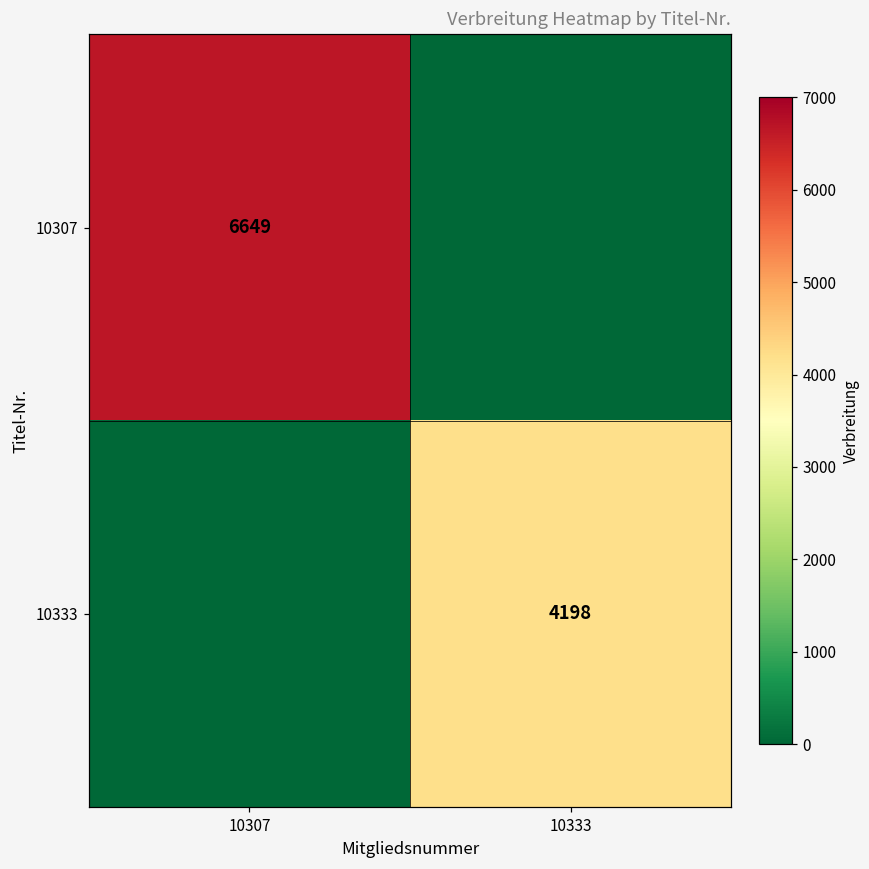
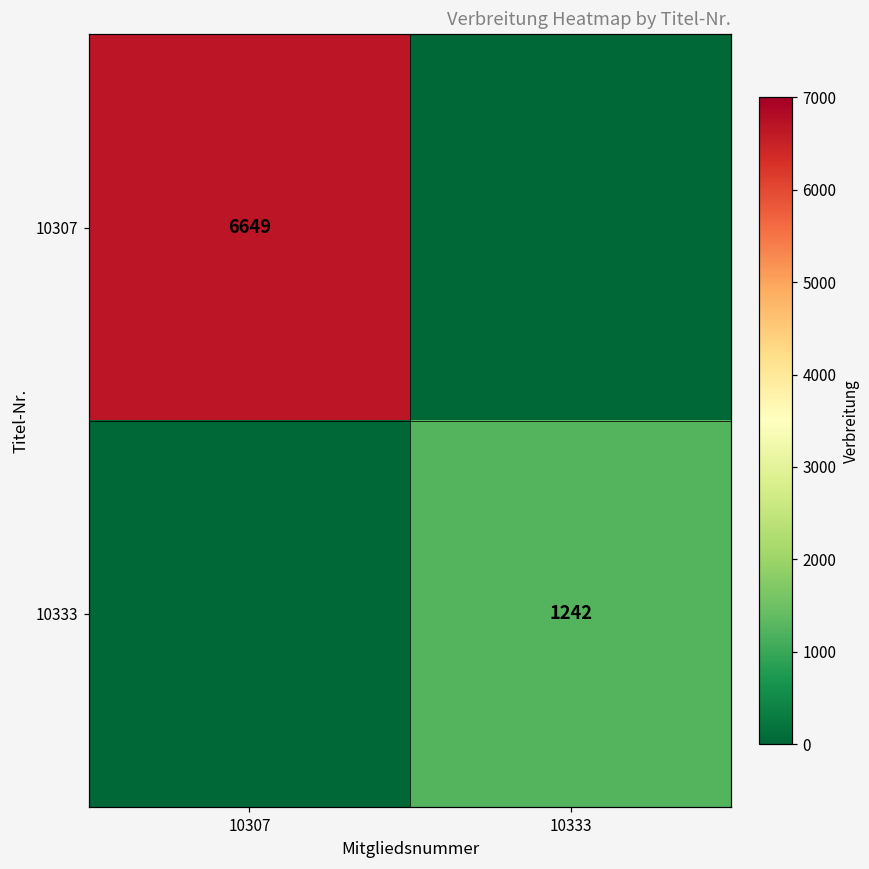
  {
    "10307": {
      "10307": 6649
    },
    "10333": {
-     "10333": 4198
+     "10333": 1242
    }
  }
